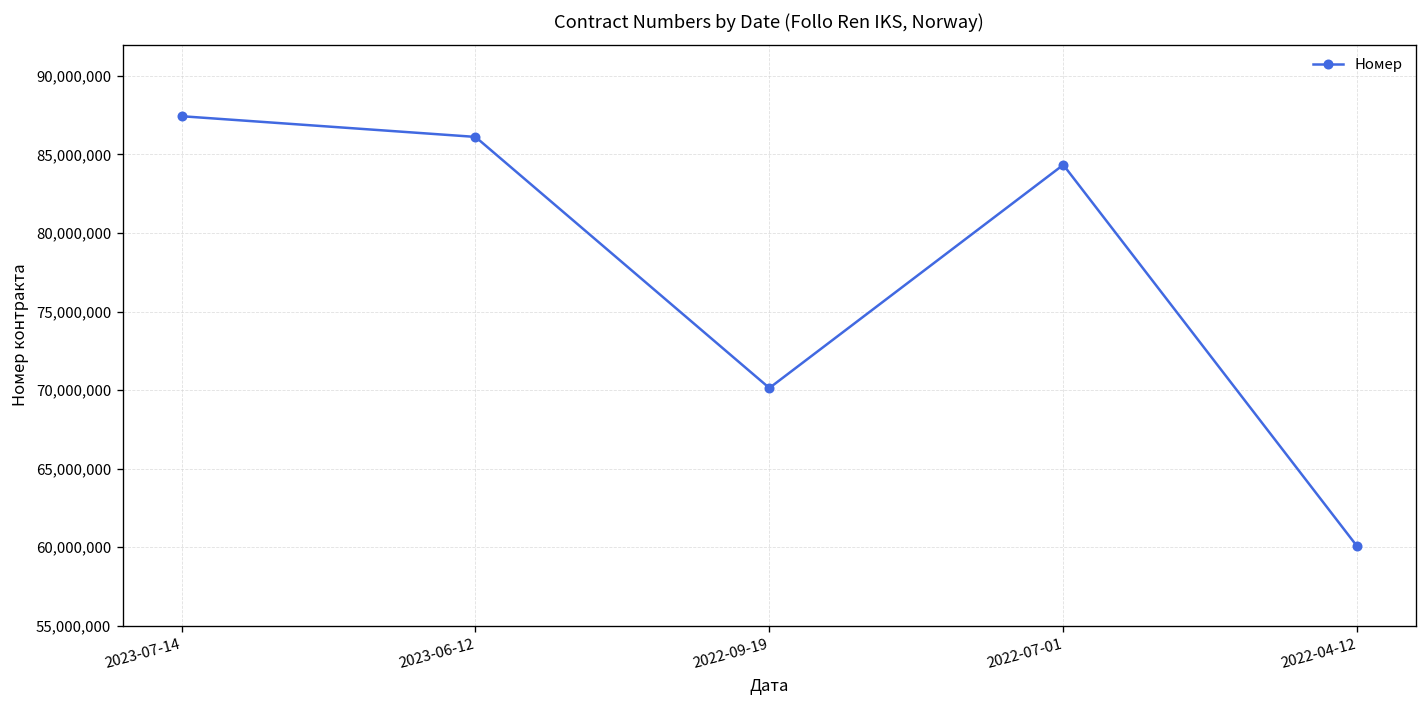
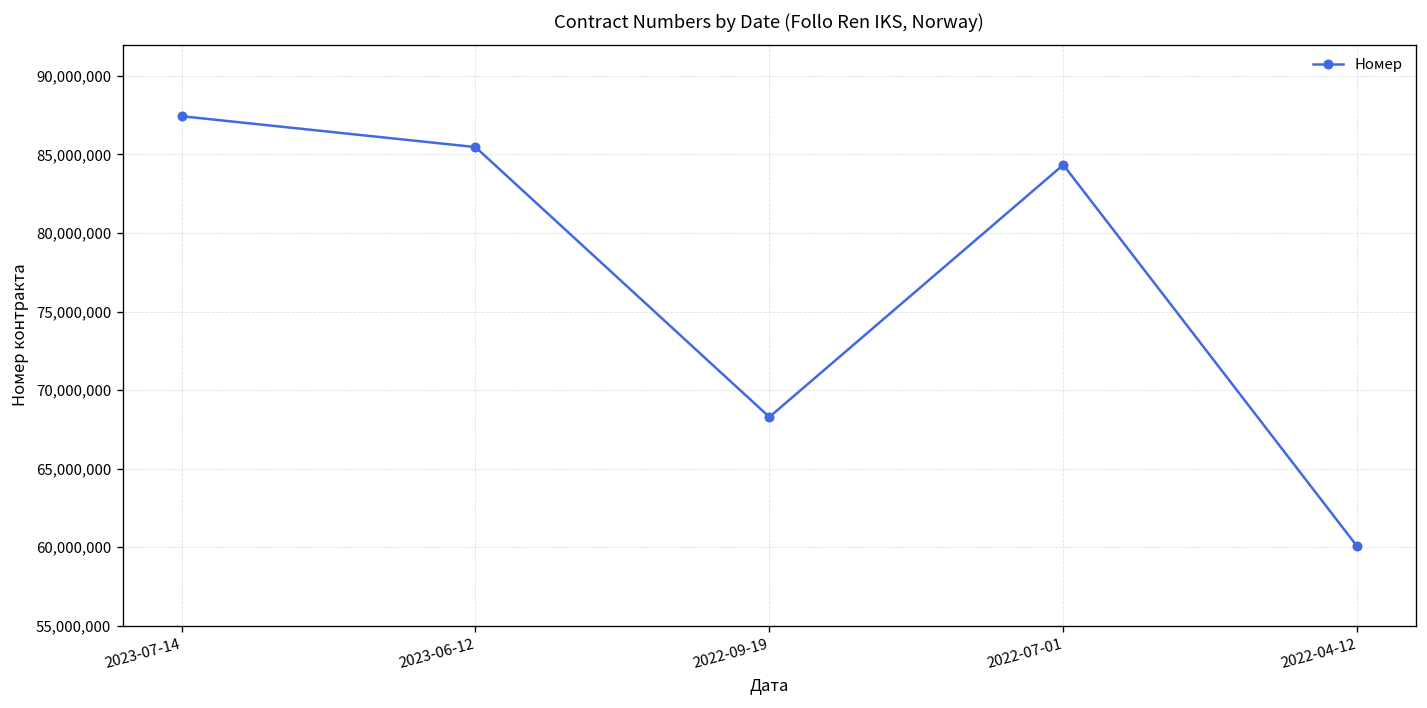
  {
    "2023-07-14": "87,400,000",
-   "2023-06-12": "86,100,000",
-   "2022-09-19": "70,100,000",
+   "2023-06-12": "85,500,000",
+   "2022-09-19": "68,300,000",
    "2022-07-01": "84,300,000",
    "2022-04-12": "60,000,000"
  }
